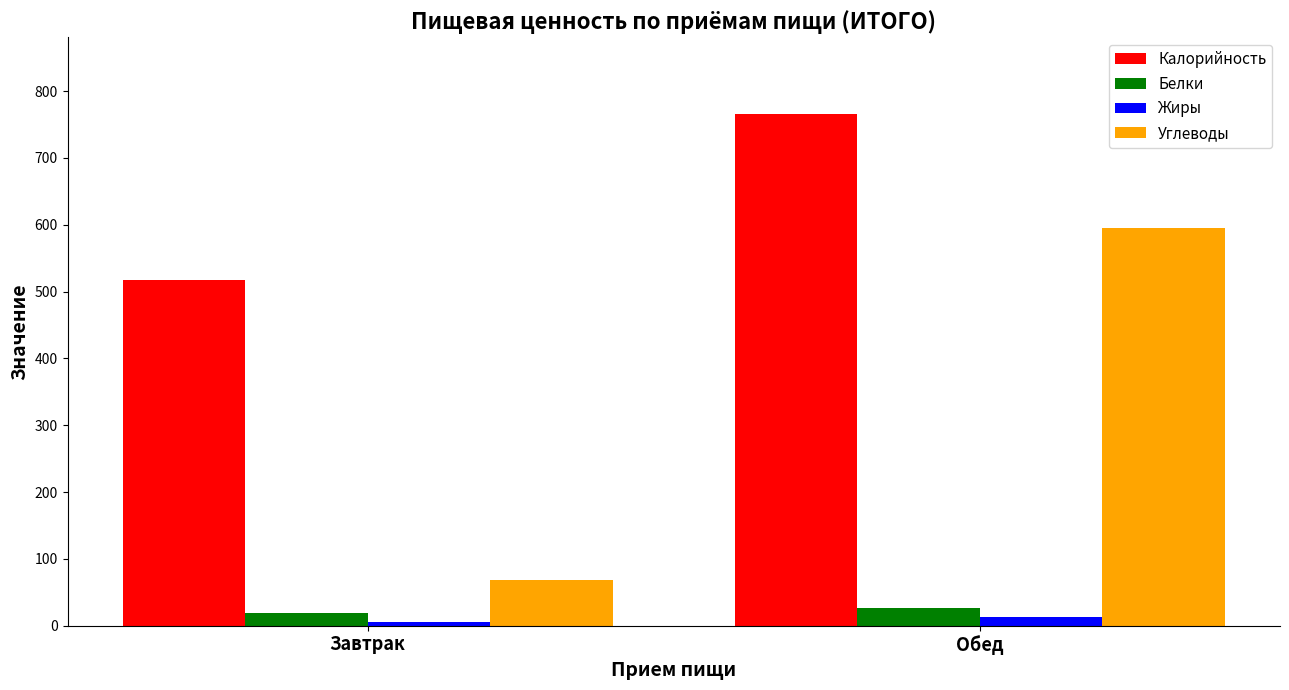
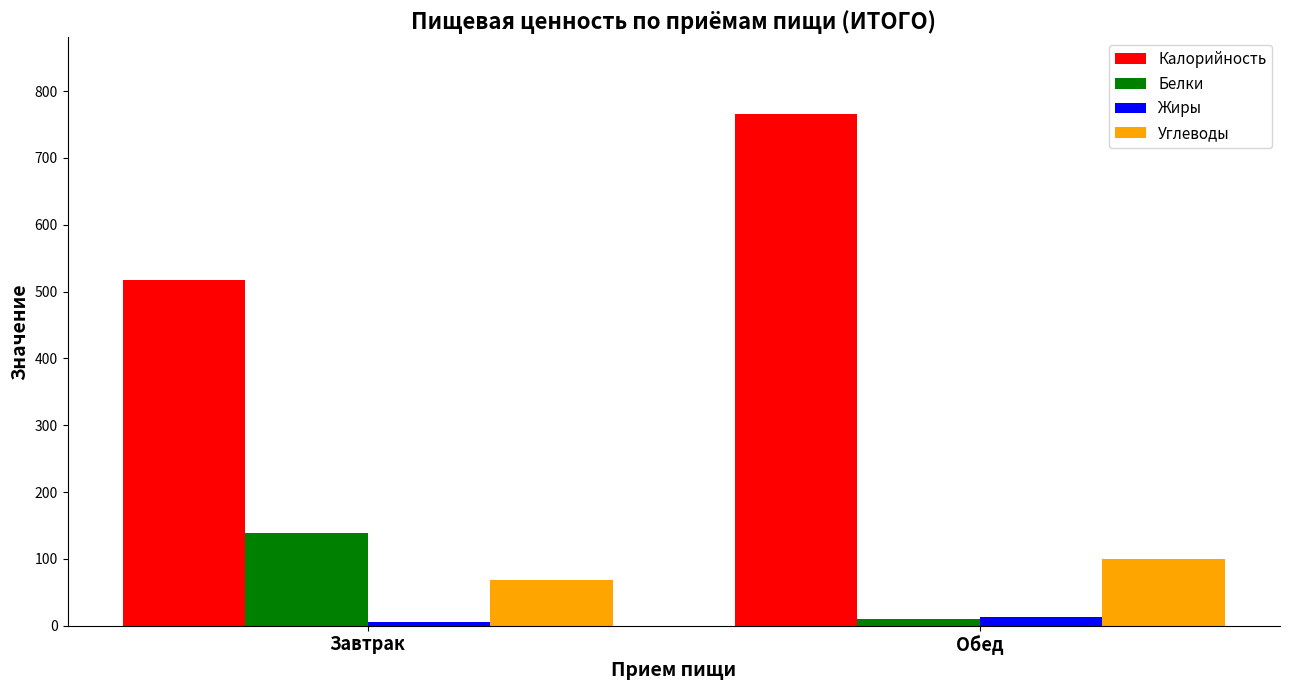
  {
    "Калорийность": {
      "Завтрак": 520,
      "Обед": 770
    },
    "Белки": {
-     "Завтрак": 20,
-     "Обед": 30
+     "Завтрак": 140,
+     "Обед": 10
    },
    "Жиры": {
      "Завтрак": 10,
      "Обед": 10
    },
    "Углеводы": {
      "Завтрак": 70,
-     "Обед": 600
+     "Обед": 100
    }
  }
